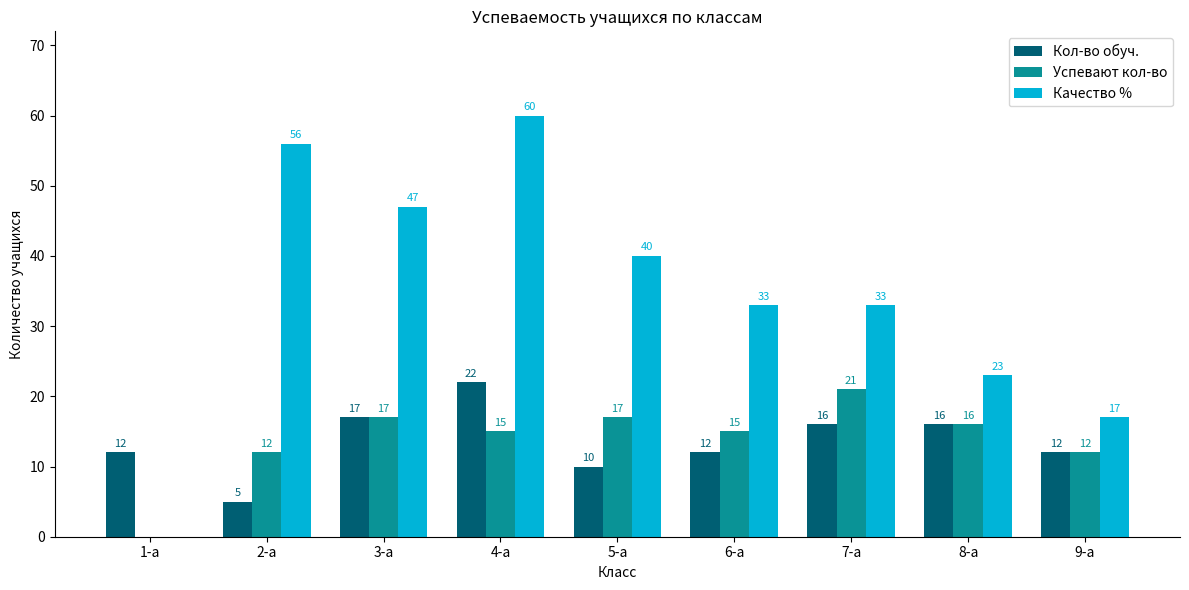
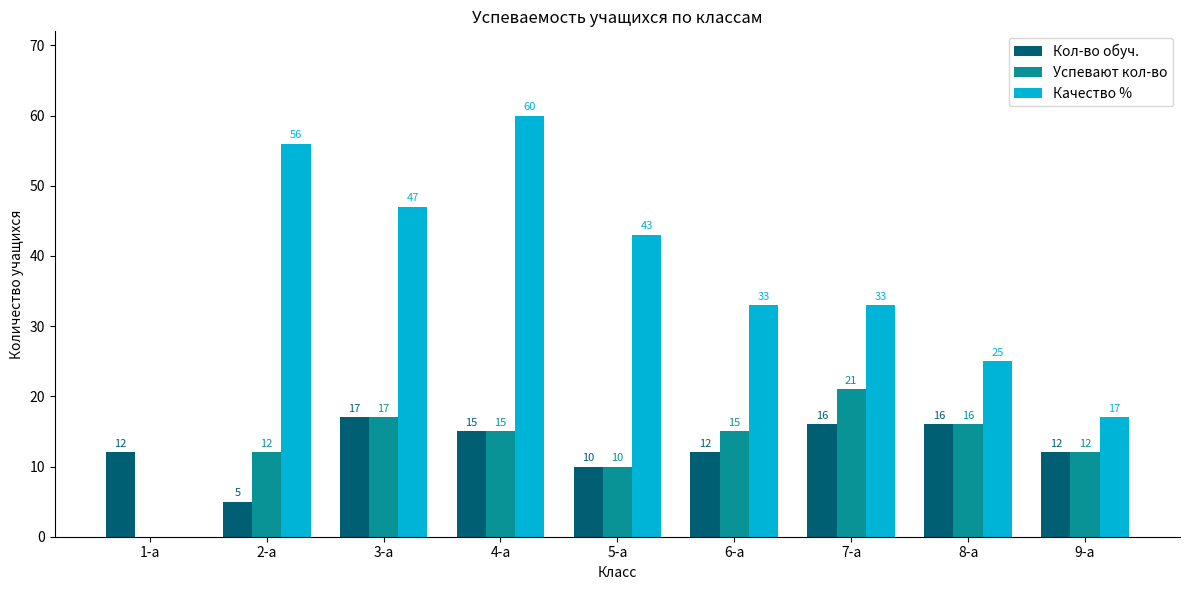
  {
    "Кол-во обуч.": {
      "1-а": 12,
      "2-а": 5,
      "3-а": 17,
-     "4-а": 22,
+     "4-а": 15,
      "5-а": 10,
      "6-а": 12,
      "7-а": 16,
      "8-а": 16,
      "9-а": 12
    },
    "Успевают кол-во": {
      "2-а": 12,
      "3-а": 17,
      "4-а": 15,
-     "5-а": 17,
+     "5-а": 10,
      "6-а": 15,
      "7-а": 21,
      "8-а": 16,
      "9-а": 12
    },
    "Качество %": {
      "2-а": 56,
      "3-а": 47,
      "4-а": 60,
-     "5-а": 40,
+     "5-а": 43,
      "6-а": 33,
      "7-а": 33,
-     "8-а": 23,
+     "8-а": 25,
      "9-а": 17
    }
  }
